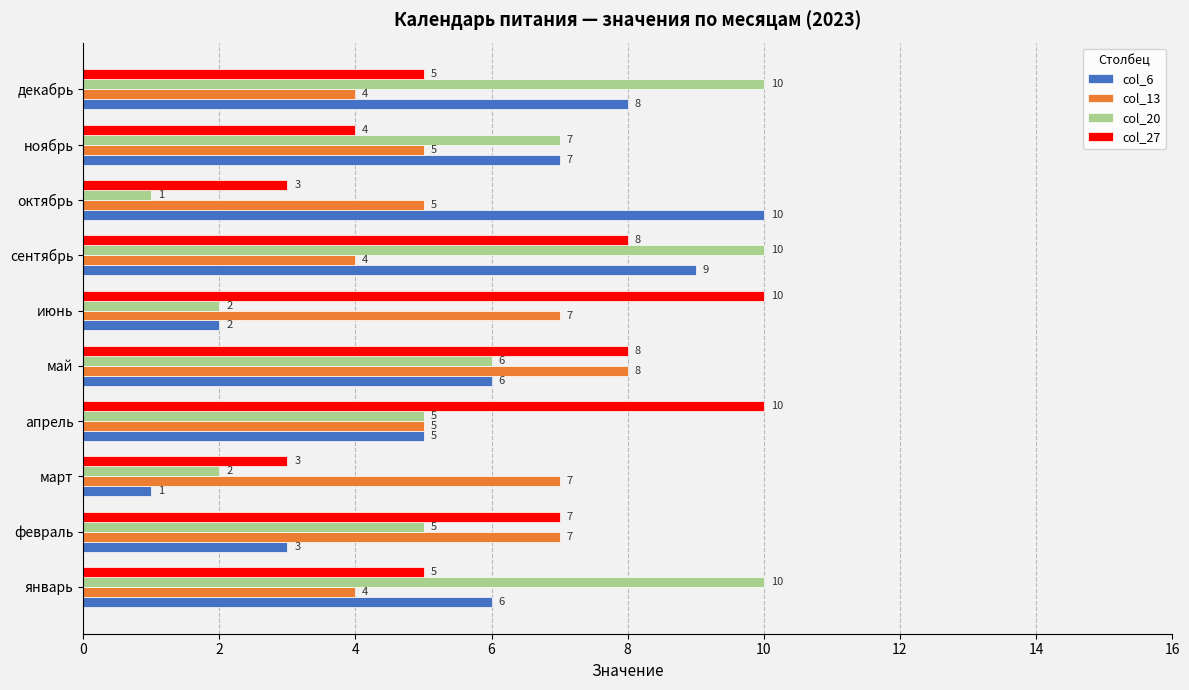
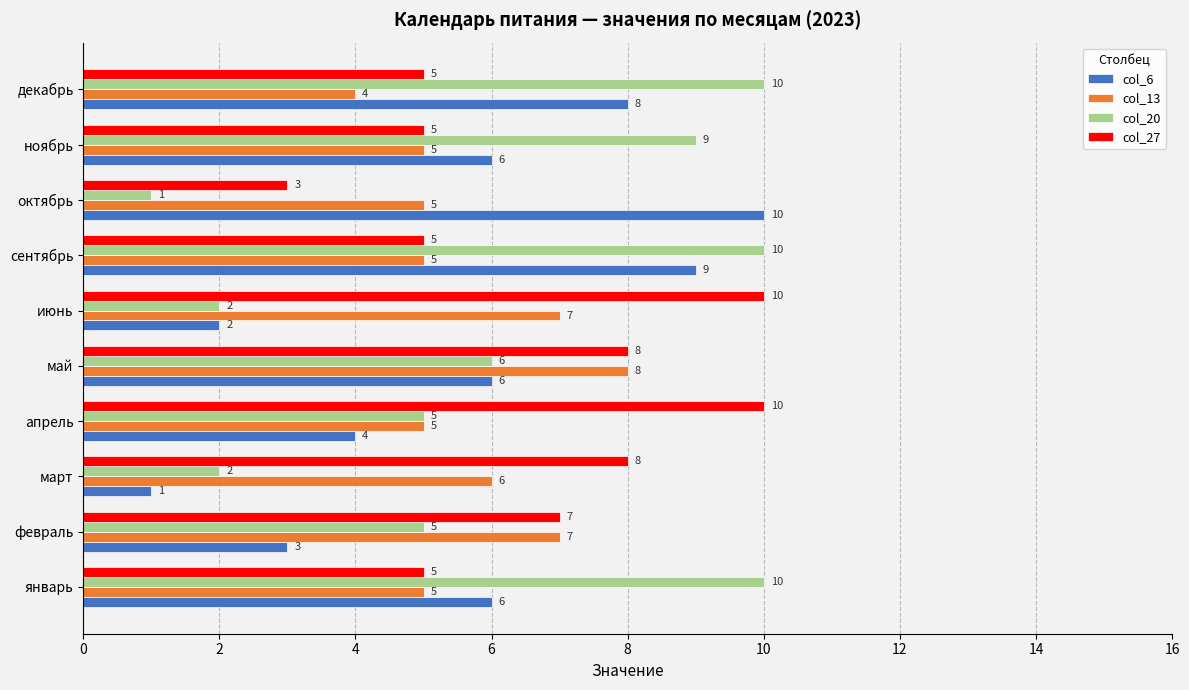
  {
    "col_6": {
      "декабрь": 8,
-     "ноябрь": 7,
+     "ноябрь": 6,
      "октябрь": 10,
      "сентябрь": 9,
      "июнь": 2,
      "май": 6,
-     "апрель": 5,
+     "апрель": 4,
      "март": 1,
      "февраль": 3,
      "январь": 6
    },
    "col_13": {
      "декабрь": 4,
      "ноябрь": 5,
      "октябрь": 5,
-     "сентябрь": 4,
+     "сентябрь": 5,
      "июнь": 7,
      "май": 8,
      "апрель": 5,
-     "март": 7,
+     "март": 6,
      "февраль": 7,
-     "январь": 4
+     "январь": 5
    },
    "col_20": {
      "декабрь": 10,
-     "ноябрь": 7,
+     "ноябрь": 9,
      "октябрь": 1,
      "сентябрь": 10,
      "июнь": 2,
      "май": 6,
      "апрель": 5,
      "март": 2,
      "февраль": 5,
      "январь": 10
    },
    "col_27": {
      "декабрь": 5,
-     "ноябрь": 4,
+     "ноябрь": 5,
      "октябрь": 3,
-     "сентябрь": 8,
+     "сентябрь": 5,
      "июнь": 10,
      "май": 8,
      "апрель": 10,
-     "март": 3,
+     "март": 8,
      "февраль": 7,
      "январь": 5
    }
  }
